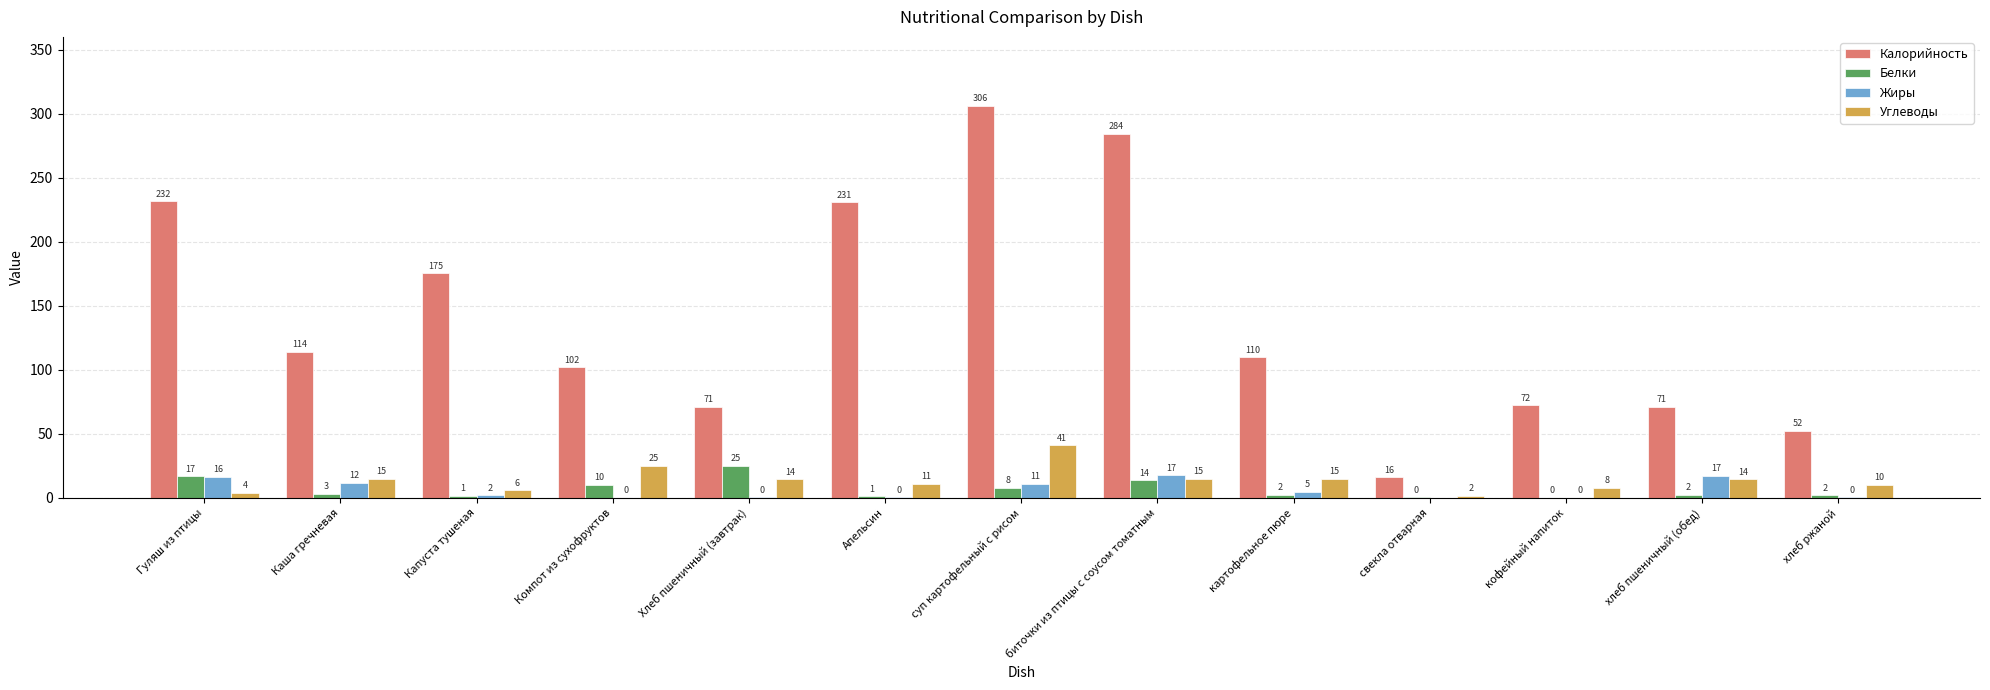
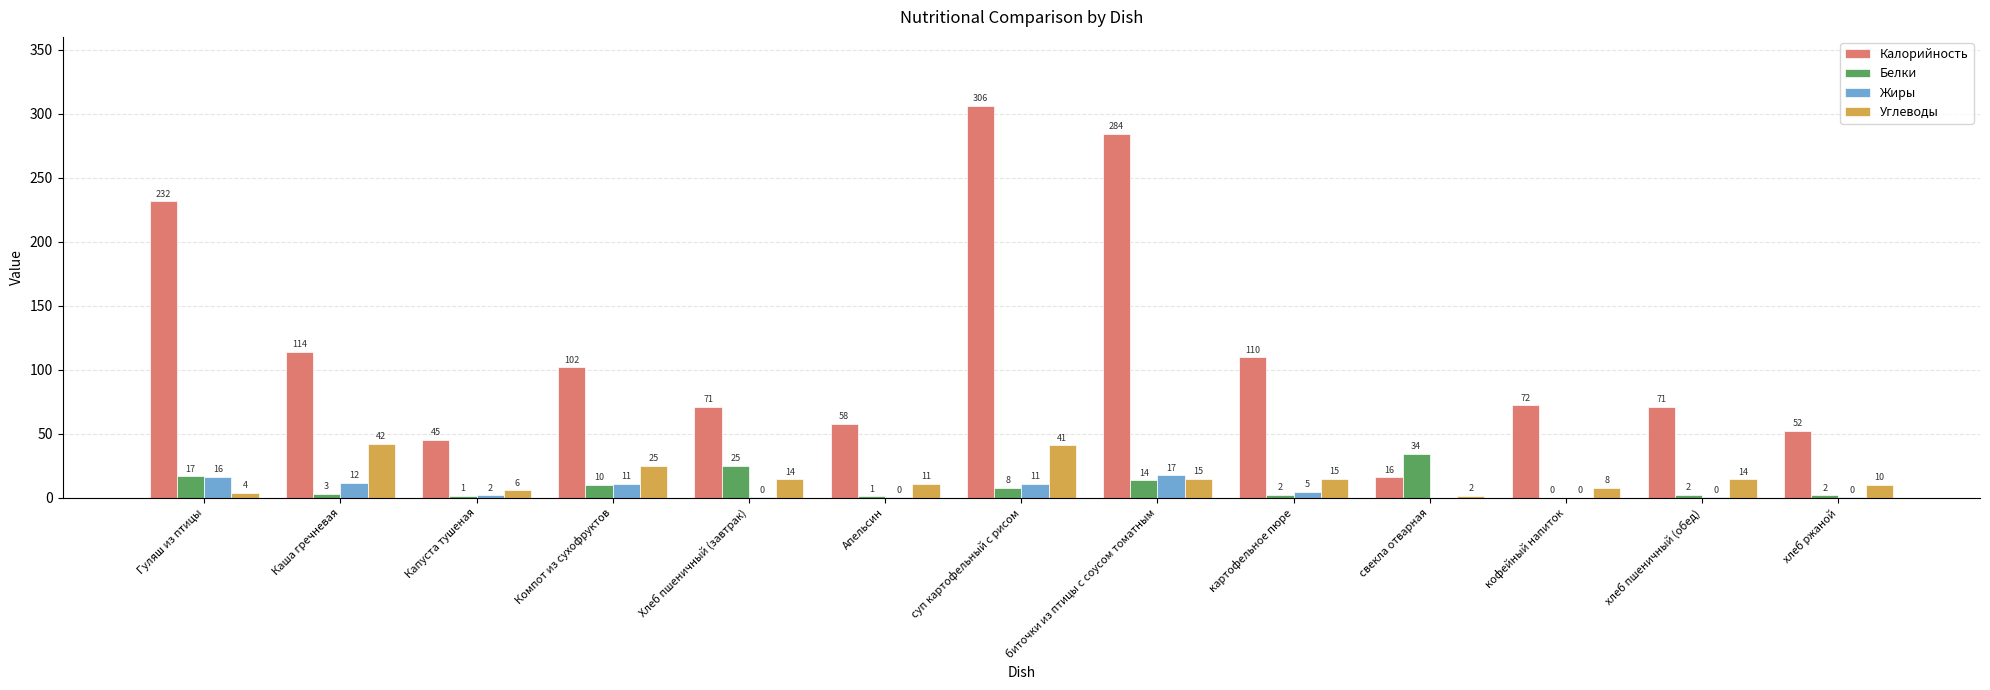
  {
    "Калорийность": {
      "Гуляш из птицы": 232,
      "Каша гречневая": 114,
-     "Капуста тушеная": 175,
+     "Капуста тушеная": 45,
      "Компот из сухофруктов": 102,
      "Хлеб пшеничный (завтрак)": 71,
-     "Апельсин": 231,
+     "Апельсин": 58,
      "суп картофельный с рисом": 306,
      "биточки из птицы с соусом томатным": 284,
      "картофельное пюре": 110,
      "свекла отварная": 16,
      "кофейный напиток": 72,
      "хлеб пшеничный (обед)": 71,
      "хлеб ржаной": 52
    },
    "Белки": {
      "Гуляш из птицы": 17,
      "Каша гречневая": 3,
      "Капуста тушеная": 1,
      "Компот из сухофруктов": 10,
      "Хлеб пшеничный (завтрак)": 25,
      "Апельсин": 1,
      "суп картофельный с рисом": 8,
      "биточки из птицы с соусом томатным": 14,
      "картофельное пюре": 2,
-     "свекла отварная": 0,
+     "свекла отварная": 34,
      "кофейный напиток": 0,
      "хлеб пшеничный (обед)": 2,
      "хлеб ржаной": 2
    },
    "Жиры": {
      "Гуляш из птицы": 16,
      "Каша гречневая": 12,
      "Капуста тушеная": 2,
-     "Компот из сухофруктов": 0,
+     "Компот из сухофруктов": 11,
      "Хлеб пшеничный (завтрак)": 0,
      "Апельсин": 0,
      "суп картофельный с рисом": 11,
      "биточки из птицы с соусом томатным": 17,
      "картофельное пюре": 5,
      "кофейный напиток": 0,
-     "хлеб пшеничный (обед)": 17,
+     "хлеб пшеничный (обед)": 0,
      "хлеб ржаной": 0
    },
    "Углеводы": {
      "Гуляш из птицы": 4,
-     "Каша гречневая": 15,
+     "Каша гречневая": 42,
      "Капуста тушеная": 6,
      "Компот из сухофруктов": 25,
      "Хлеб пшеничный (завтрак)": 14,
      "Апельсин": 11,
      "суп картофельный с рисом": 41,
      "биточки из птицы с соусом томатным": 15,
      "картофельное пюре": 15,
      "свекла отварная": 2,
      "кофейный напиток": 8,
      "хлеб пшеничный (обед)": 14,
      "хлеб ржаной": 10
    }
  }
